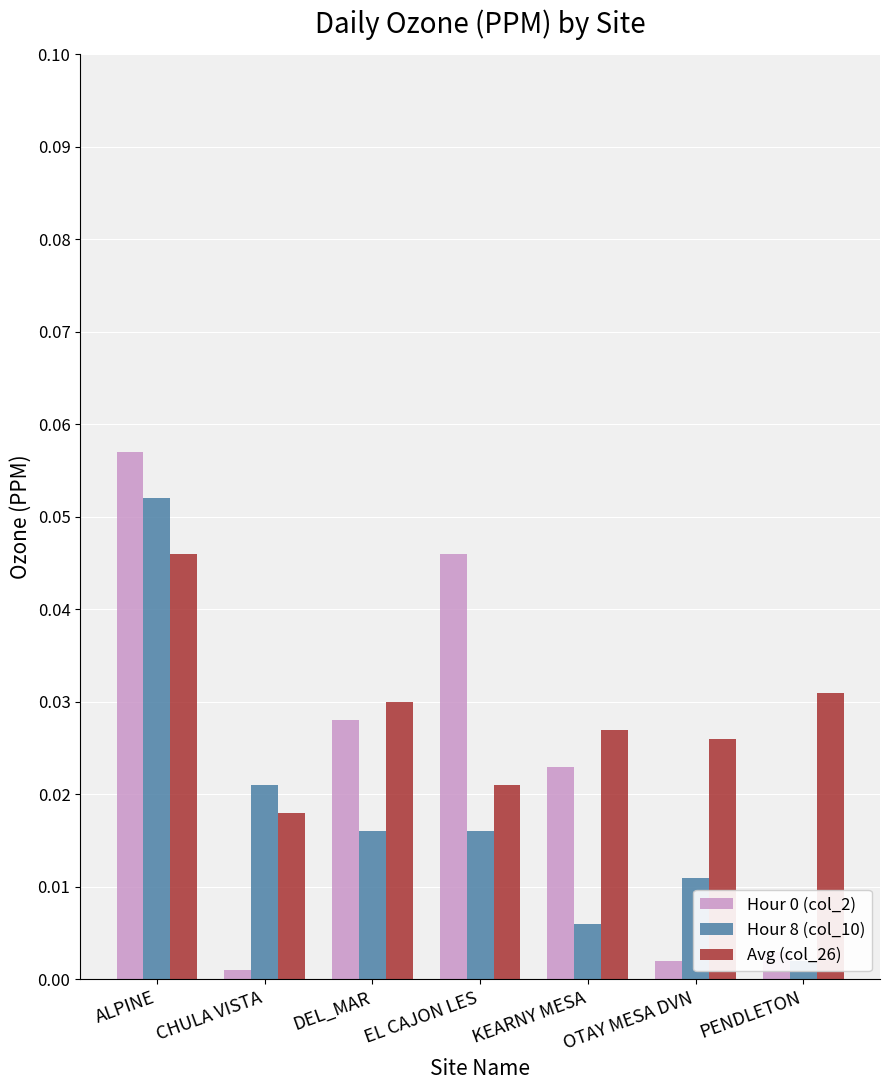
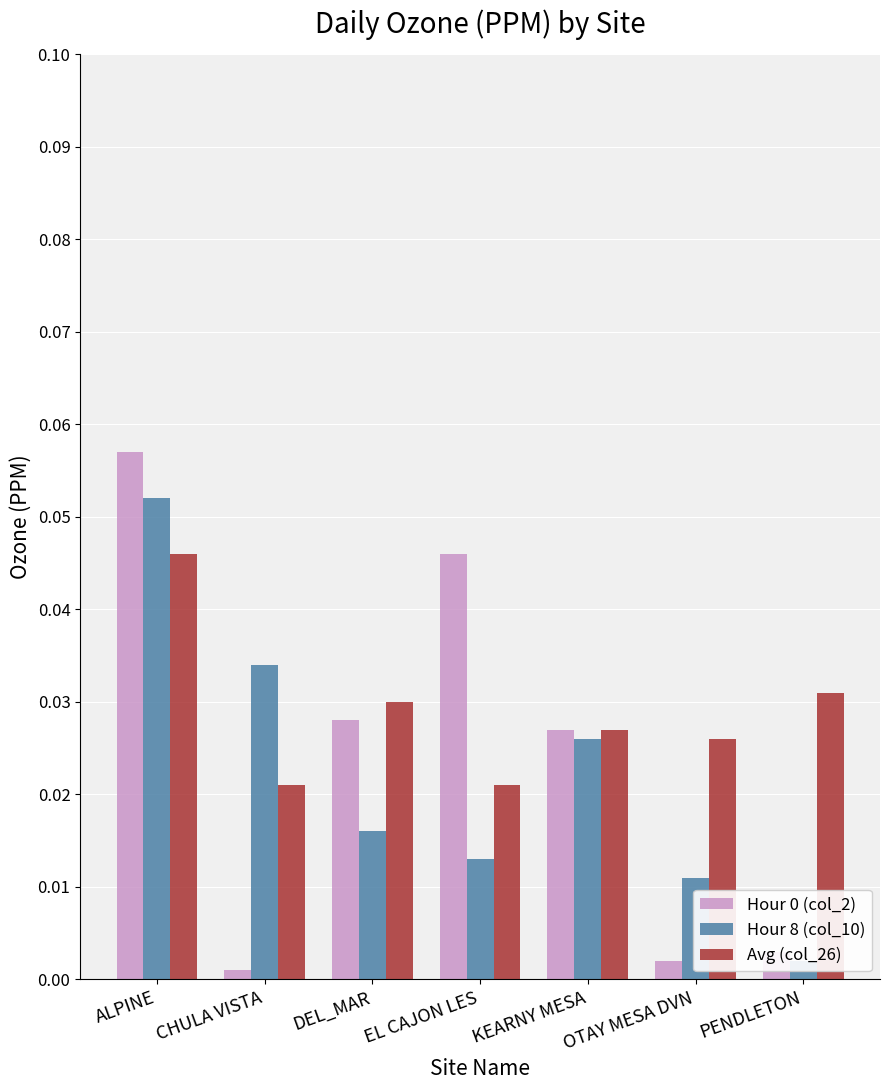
  {
    "Hour 0 (col_2)": {
      "ALPINE": 0.057,
      "CHULA VISTA": 0.001,
      "DEL_MAR": 0.028,
      "EL CAJON LES": 0.046,
-     "KEARNY MESA": 0.023,
+     "KEARNY MESA": 0.027,
      "OTAY MESA DVN": 0.002
    },
    "Hour 8 (col_10)": {
      "ALPINE": 0.052,
-     "CHULA VISTA": 0.021,
+     "CHULA VISTA": 0.034,
      "DEL_MAR": 0.016,
-     "EL CAJON LES": 0.016,
-     "KEARNY MESA": 0.006,
+     "EL CAJON LES": 0.013,
+     "KEARNY MESA": 0.026,
      "OTAY MESA DVN": 0.011
    },
    "Avg (col_26)": {
      "ALPINE": 0.046,
-     "CHULA VISTA": 0.018,
+     "CHULA VISTA": 0.021,
      "DEL_MAR": 0.030,
      "EL CAJON LES": 0.021,
      "KEARNY MESA": 0.027,
      "OTAY MESA DVN": 0.026,
      "PENDLETON": 0.031
    }
  }
